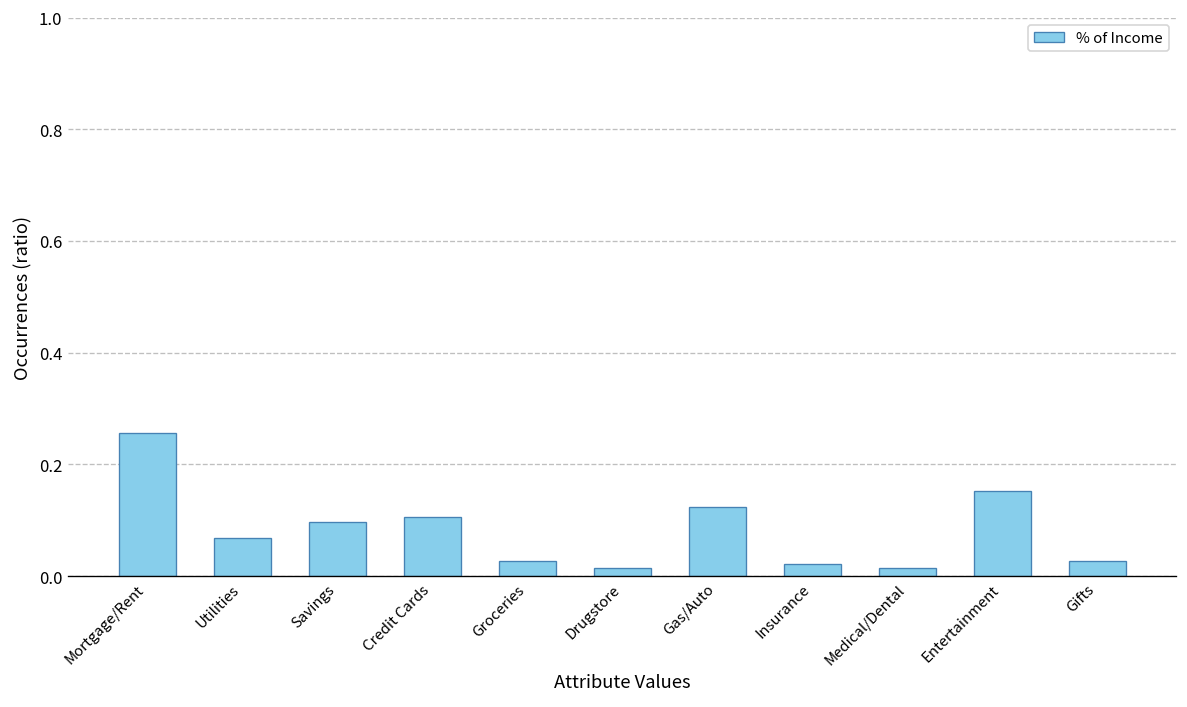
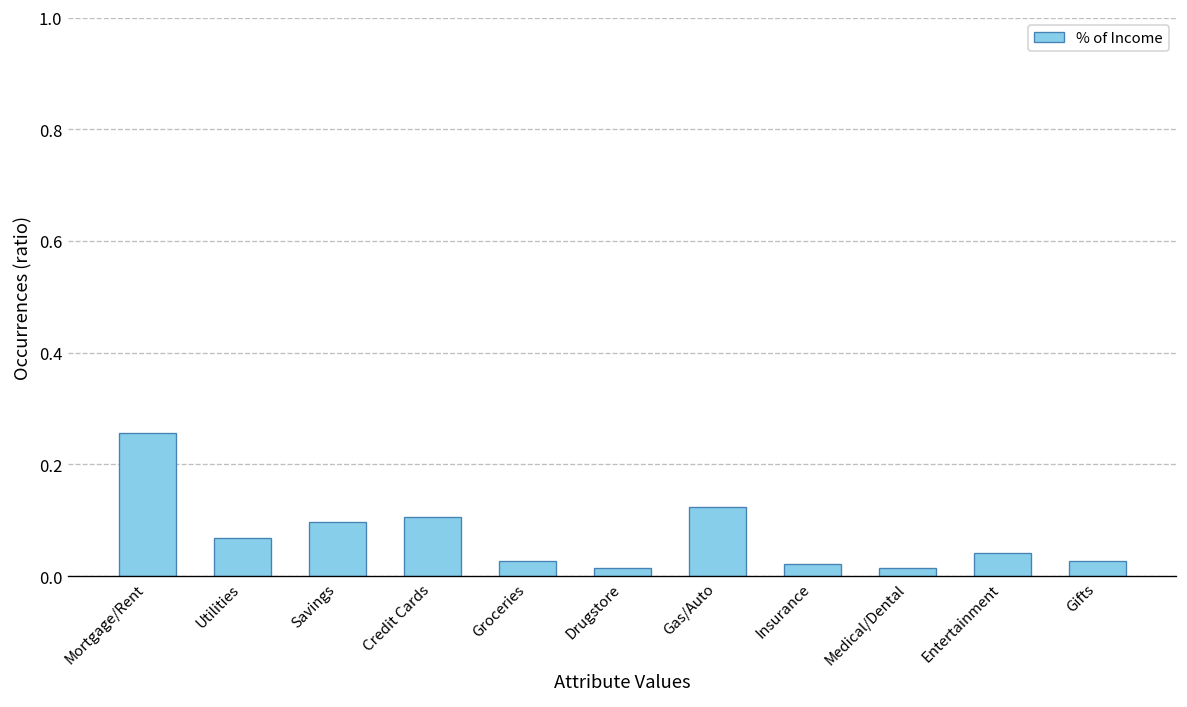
  {
    "Mortgage/Rent": 0.26,
    "Utilities": 0.07,
    "Savings": 0.10,
    "Credit Cards": 0.11,
    "Groceries": 0.03,
    "Drugstore": 0.01,
    "Gas/Auto": 0.12,
    "Insurance": 0.02,
    "Medical/Dental": 0.01,
-   "Entertainment": 0.15,
+   "Entertainment": 0.04,
    "Gifts": 0.03
  }
